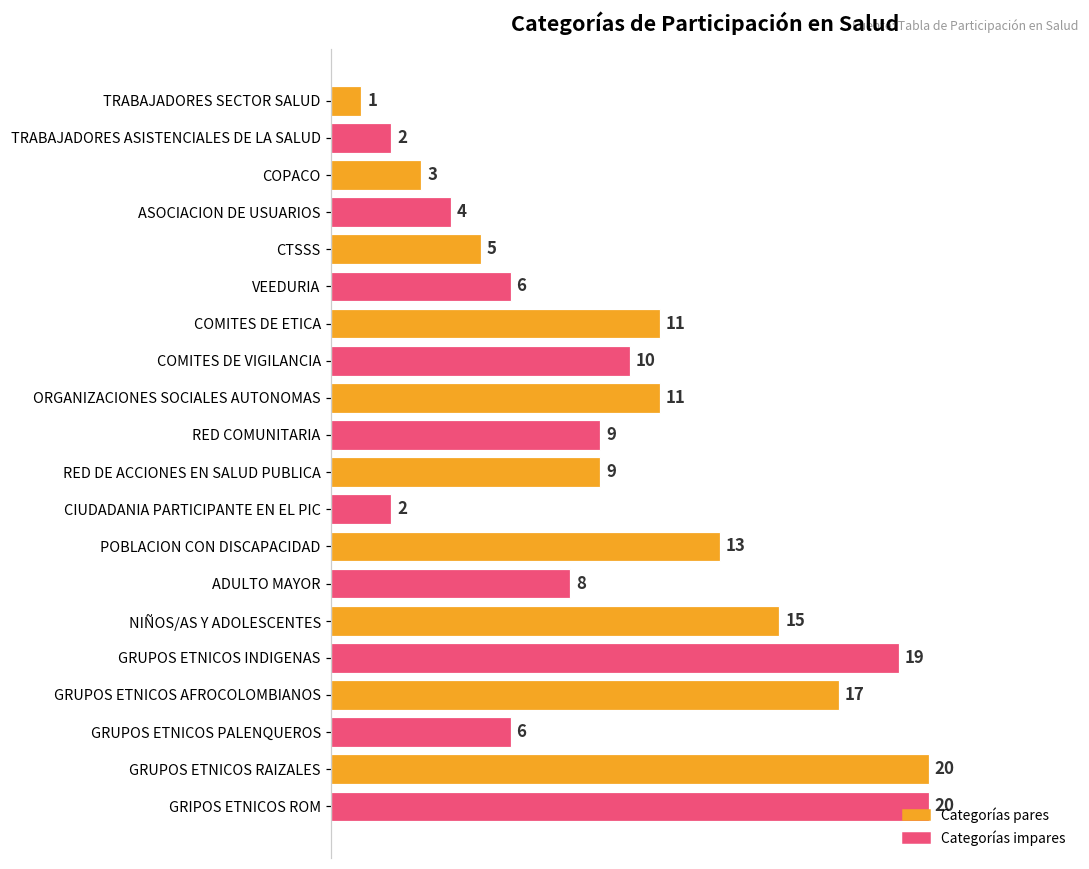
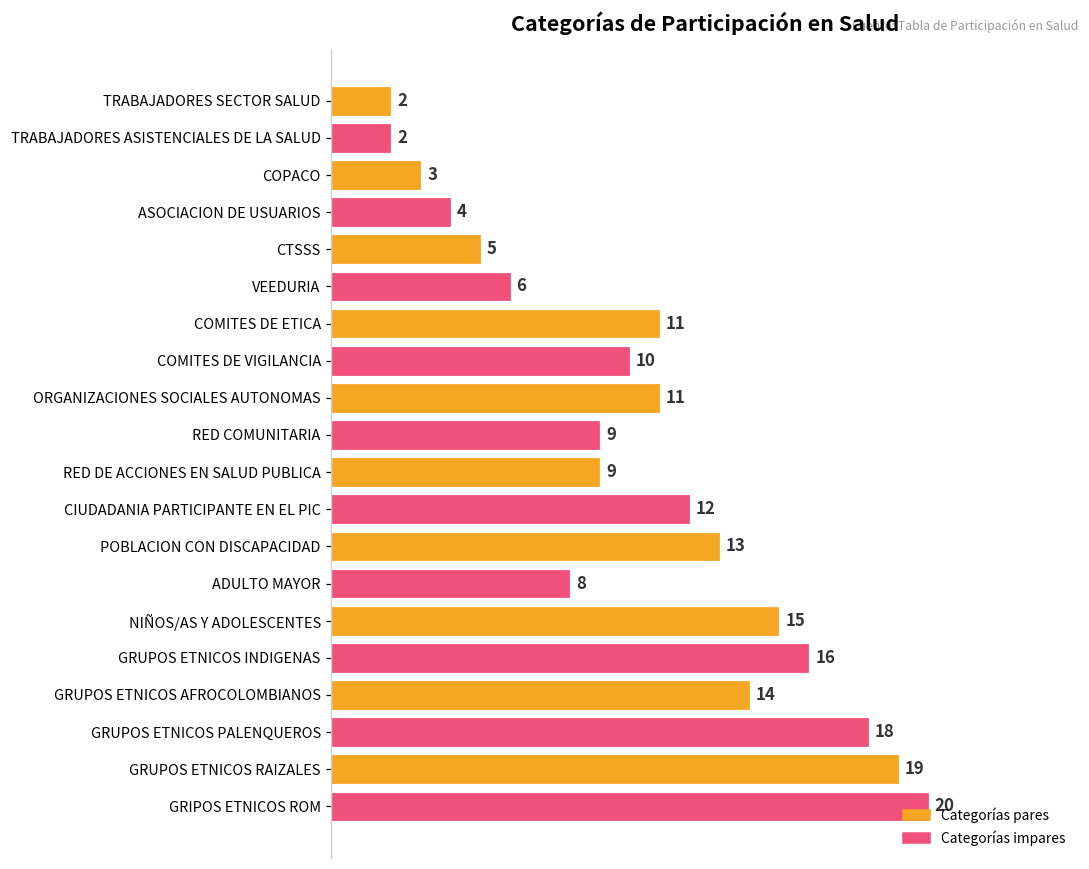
  {
-   "TRABAJADORES SECTOR SALUD": 1,
+   "TRABAJADORES SECTOR SALUD": 2,
    "TRABAJADORES ASISTENCIALES DE LA SALUD": 2,
    "COPACO": 3,
    "ASOCIACION DE USUARIOS": 4,
    "CTSSS": 5,
    "VEEDURIA": 6,
    "COMITES DE ETICA": 11,
    "COMITES DE VIGILANCIA": 10,
    "ORGANIZACIONES SOCIALES AUTONOMAS": 11,
    "RED COMUNITARIA": 9,
    "RED DE ACCIONES EN SALUD PUBLICA": 9,
-   "CIUDADANIA PARTICIPANTE EN EL PIC": 2,
+   "CIUDADANIA PARTICIPANTE EN EL PIC": 12,
    "POBLACION CON DISCAPACIDAD": 13,
    "ADULTO MAYOR": 8,
    "NIÑOS/AS Y ADOLESCENTES": 15,
-   "GRUPOS ETNICOS INDIGENAS": 19,
-   "GRUPOS ETNICOS AFROCOLOMBIANOS": 17,
-   "GRUPOS ETNICOS PALENQUEROS": 6,
-   "GRUPOS ETNICOS RAIZALES": 20,
+   "GRUPOS ETNICOS INDIGENAS": 16,
+   "GRUPOS ETNICOS AFROCOLOMBIANOS": 14,
+   "GRUPOS ETNICOS PALENQUEROS": 18,
+   "GRUPOS ETNICOS RAIZALES": 19,
    "GRIPOS ETNICOS ROM": 20
  }
